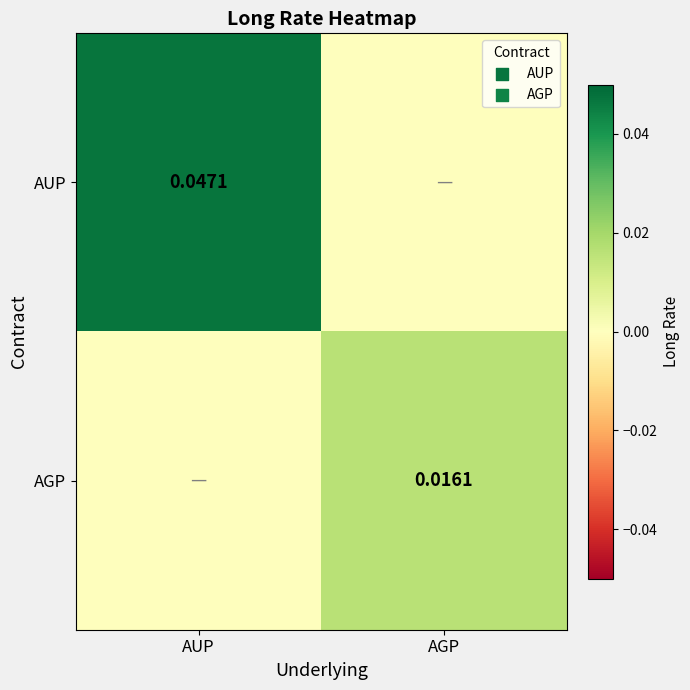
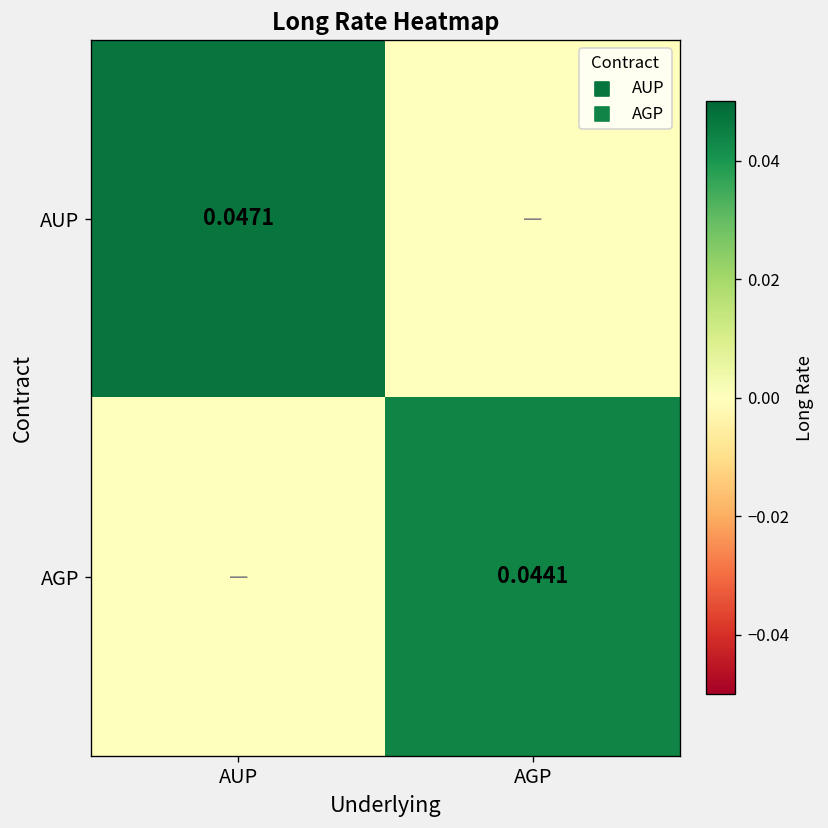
  {
    "AUP": {
      "AUP": 0.0471
    },
    "AGP": {
-     "AGP": 0.0161
+     "AGP": 0.0441
    }
  }
